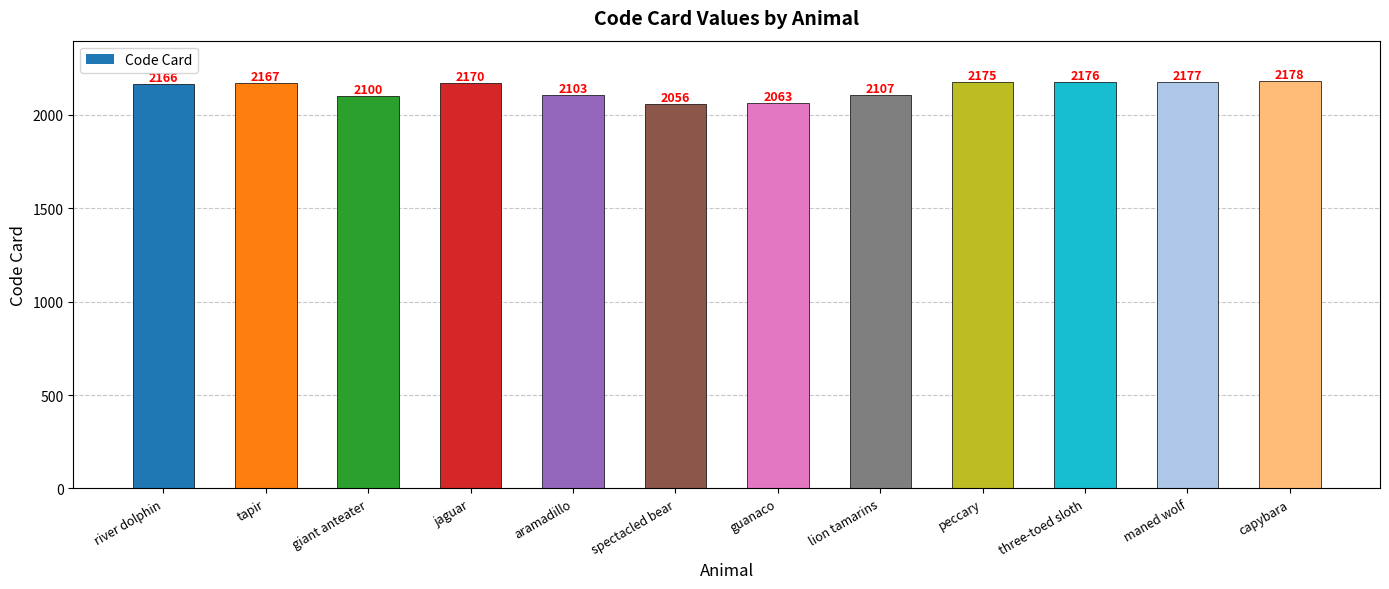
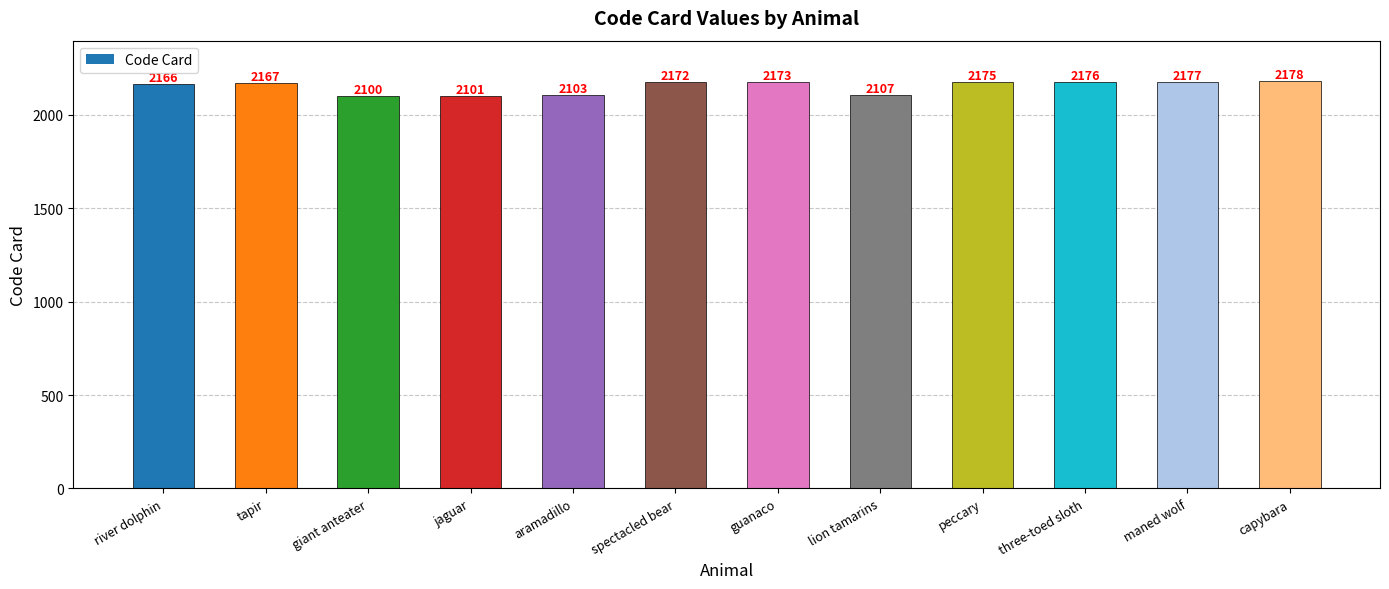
  {
    "tapir": 2167,
    "giant anteater": 2100,
-   "jaguar": 2170,
+   "jaguar": 2101,
    "aramadillo": 2103,
-   "spectacled bear": 2056,
-   "guanaco": 2063,
+   "spectacled bear": 2172,
+   "guanaco": 2173,
    "lion tamarins": 2107,
    "peccary": 2175,
    "three-toed sloth": 2176,
    "maned wolf": 2177,
    "capybara": 2178
  }
